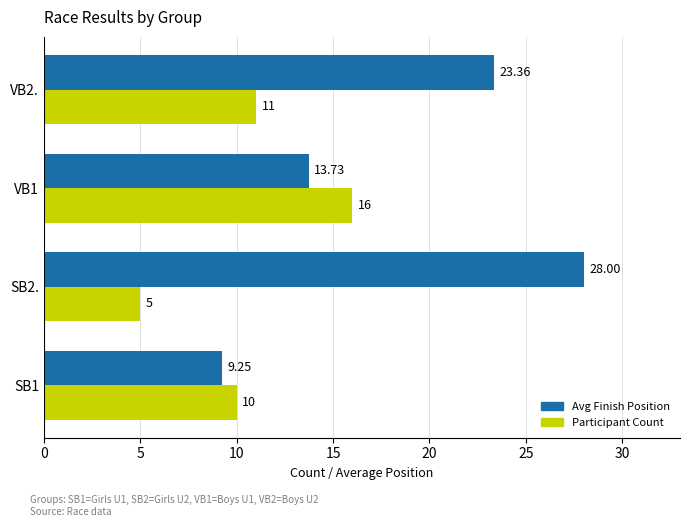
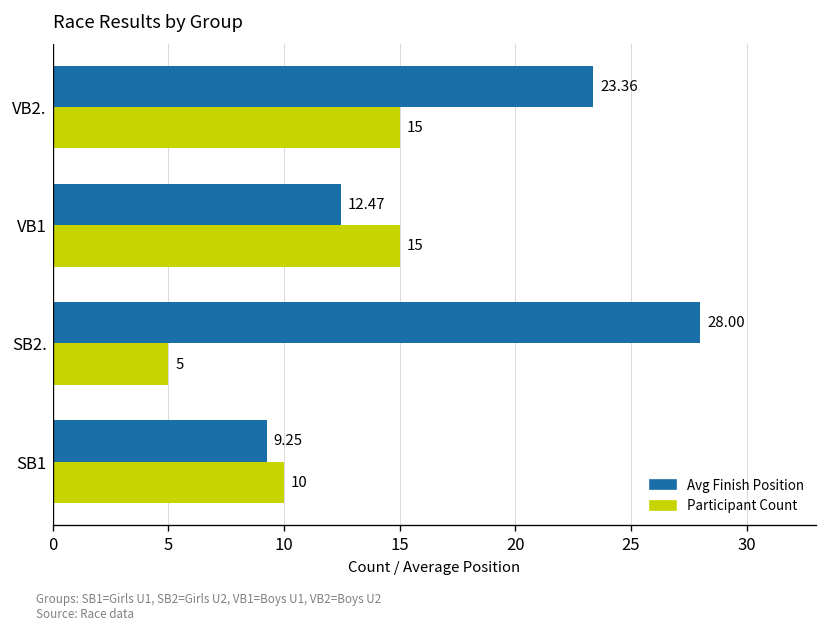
  {
    "Avg Finish Position": {
      "VB2.": 23.36,
-     "VB1": 13.73,
+     "VB1": 12.47,
      "SB2.": 28.00,
      "SB1": 9.25
    },
    "Participant Count": {
-     "VB2.": 11,
-     "VB1": 16,
+     "VB2.": 15,
+     "VB1": 15,
      "SB2.": 5,
      "SB1": 10
    }
  }
